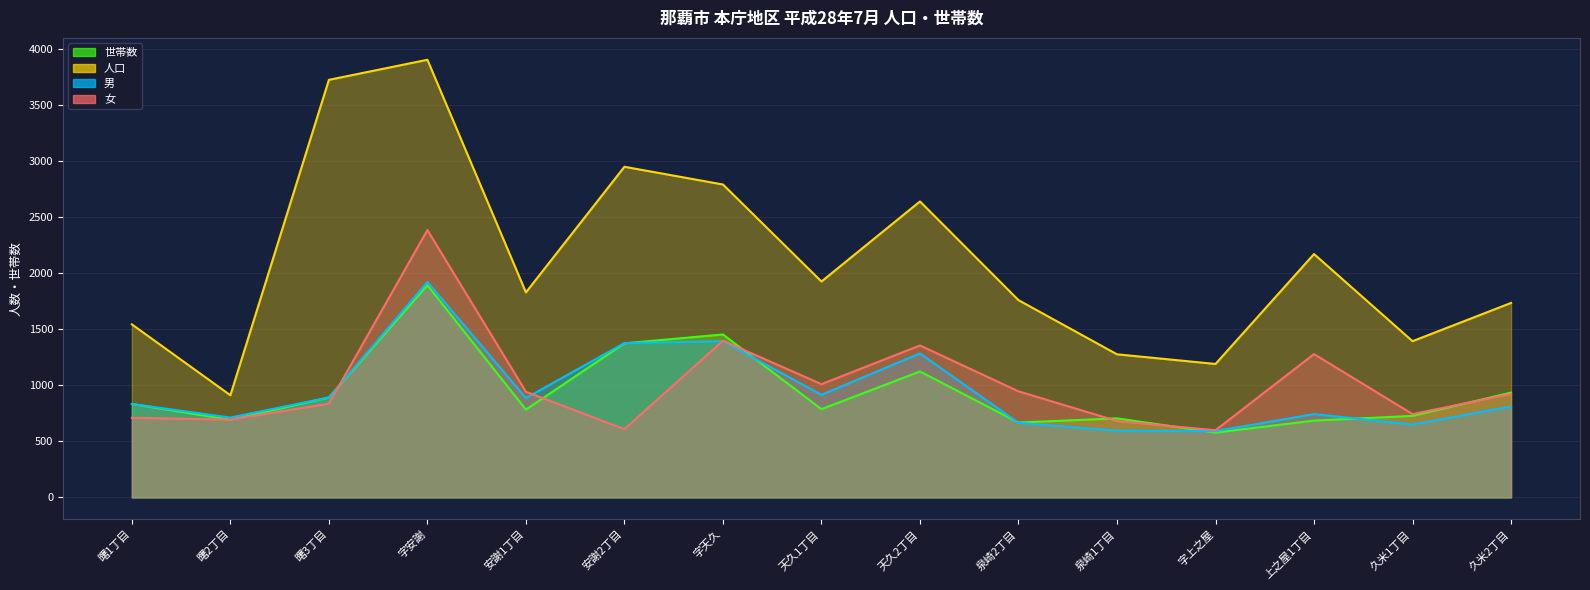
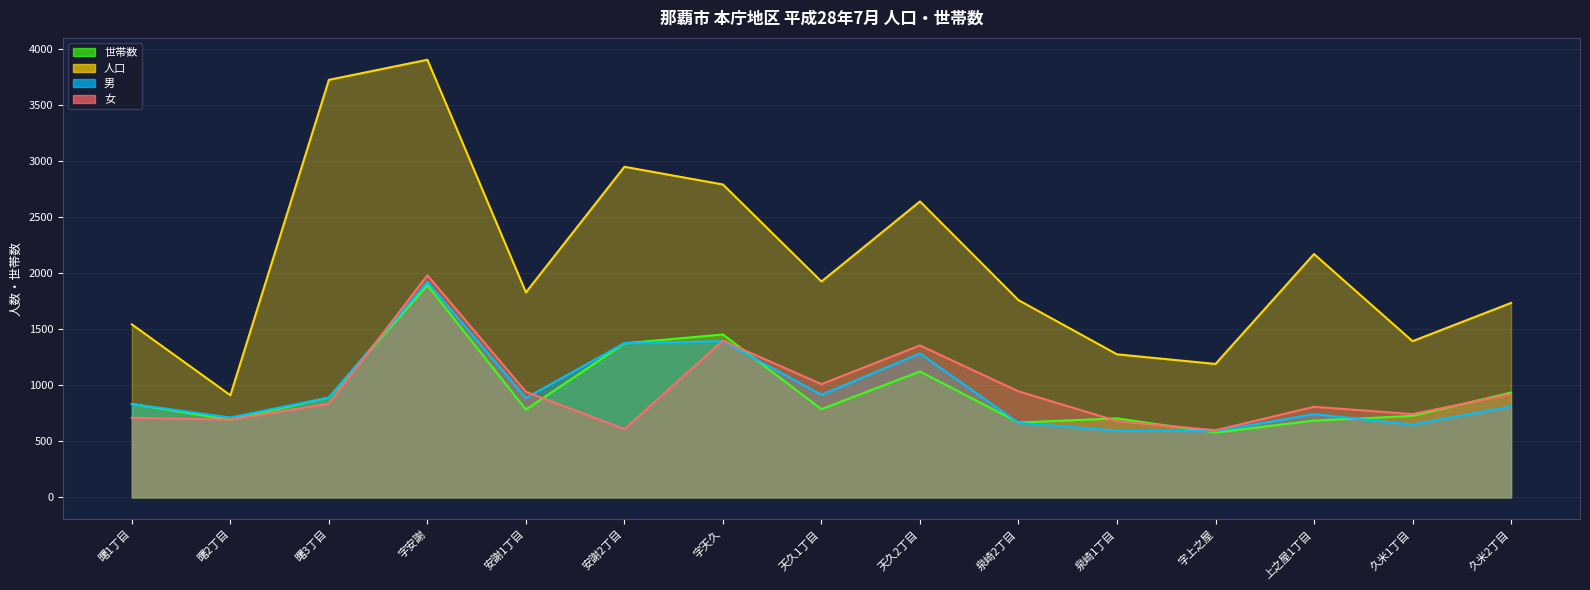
  {
    "世帯数": {
      "字安謝": 1890,
      "安謝1丁目": 780,
      "字天久": 1450,
      "天久1丁目": 790,
      "天久2丁目": 1120,
      "泉崎1丁目": 710,
      "上之屋1丁目": 690
    },
    "人口": {
      "曙1丁目": 1540,
      "曙2丁目": 910,
      "曙3丁目": 3720,
      "字安謝": 3900,
      "安謝1丁目": 1830,
      "安謝2丁目": 2950,
      "字天久": 2790,
      "天久1丁目": 1930,
      "天久2丁目": 2640,
      "泉崎2丁目": 1760,
      "泉崎1丁目": 1280,
      "字上之屋": 1190,
      "上之屋1丁目": 2170,
      "久米1丁目": 1390,
      "久米2丁目": 1730
    },
    "男": {
      "字安謝": 1920,
      "安謝1丁目": 890,
      "天久1丁目": 920,
      "天久2丁目": 1280,
      "泉崎1丁目": 600,
      "上之屋1丁目": 740,
      "久米1丁目": 650,
      "久米2丁目": 810
    },
    "女": {
      "曙1丁目": 710,
      "曙3丁目": 840,
-     "字安謝": 2380,
+     "字安謝": 1980,
      "安謝1丁目": 940,
      "安謝2丁目": 610,
      "天久1丁目": 1010,
      "天久2丁目": 1360,
      "泉崎2丁目": 950,
      "泉崎1丁目": 680,
-     "上之屋1丁目": 1280
+     "上之屋1丁目": 810
    }
  }
